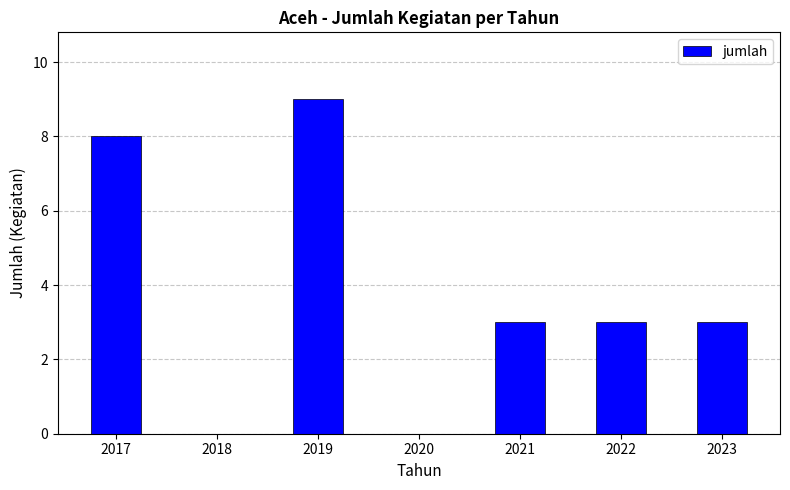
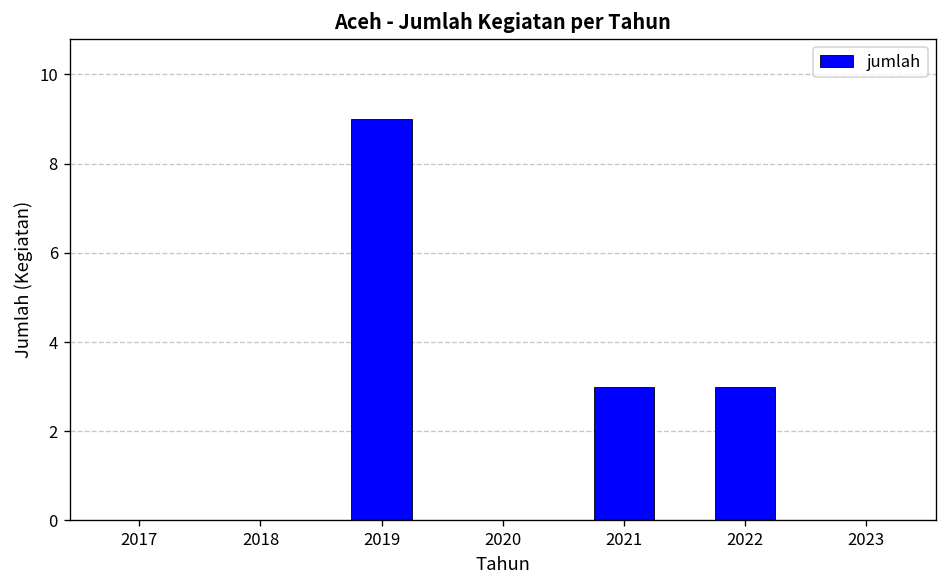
  {
-   "2017": 8,
+   "2017": 0,
    "2018": 0,
    "2019": 9,
    "2020": 0,
    "2021": 3,
    "2022": 3,
-   "2023": 3
+   "2023": 0
  }
